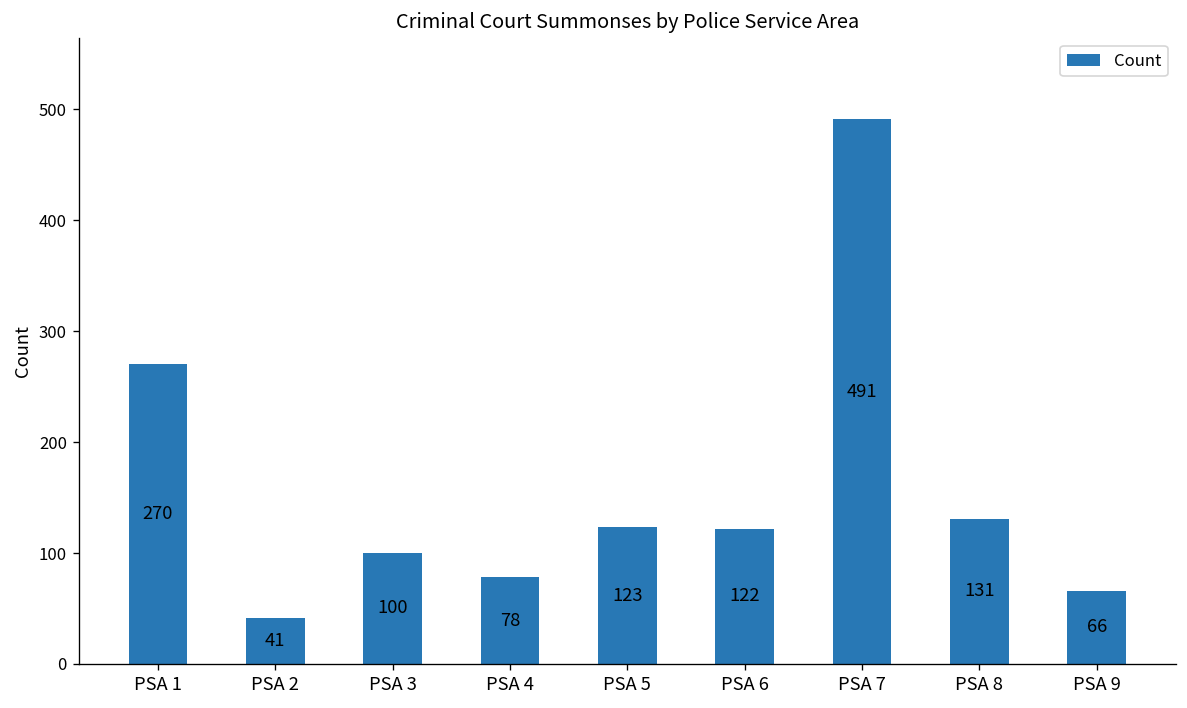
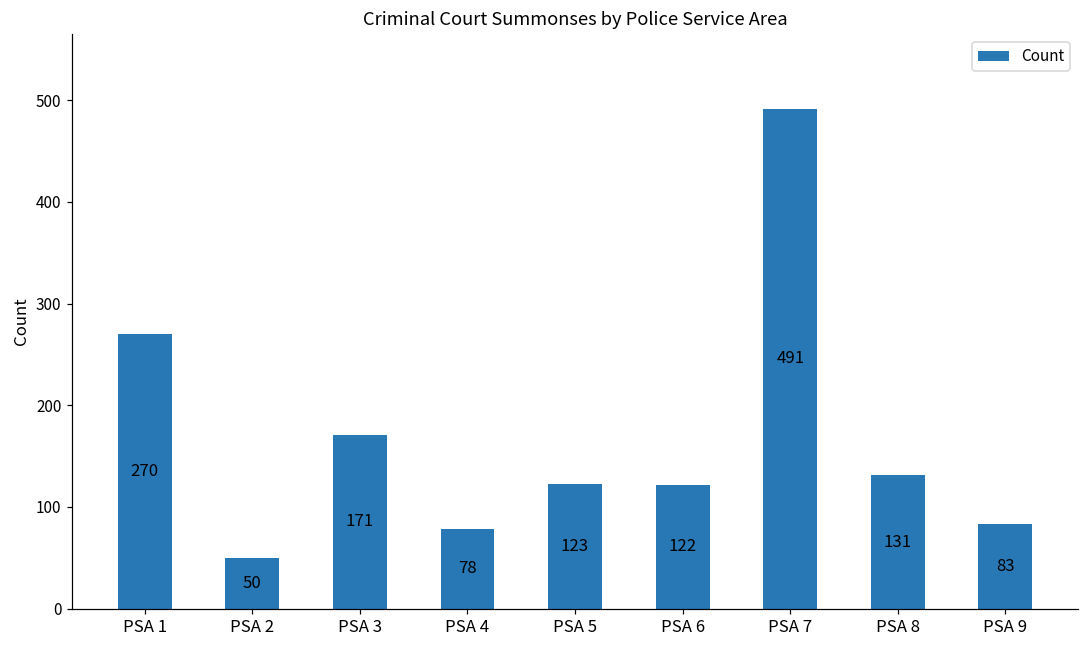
  {
    "PSA 1": 270,
-   "PSA 2": 41,
-   "PSA 3": 100,
+   "PSA 2": 50,
+   "PSA 3": 171,
    "PSA 4": 78,
    "PSA 5": 123,
    "PSA 6": 122,
    "PSA 7": 491,
    "PSA 8": 131,
-   "PSA 9": 66
+   "PSA 9": 83
  }
